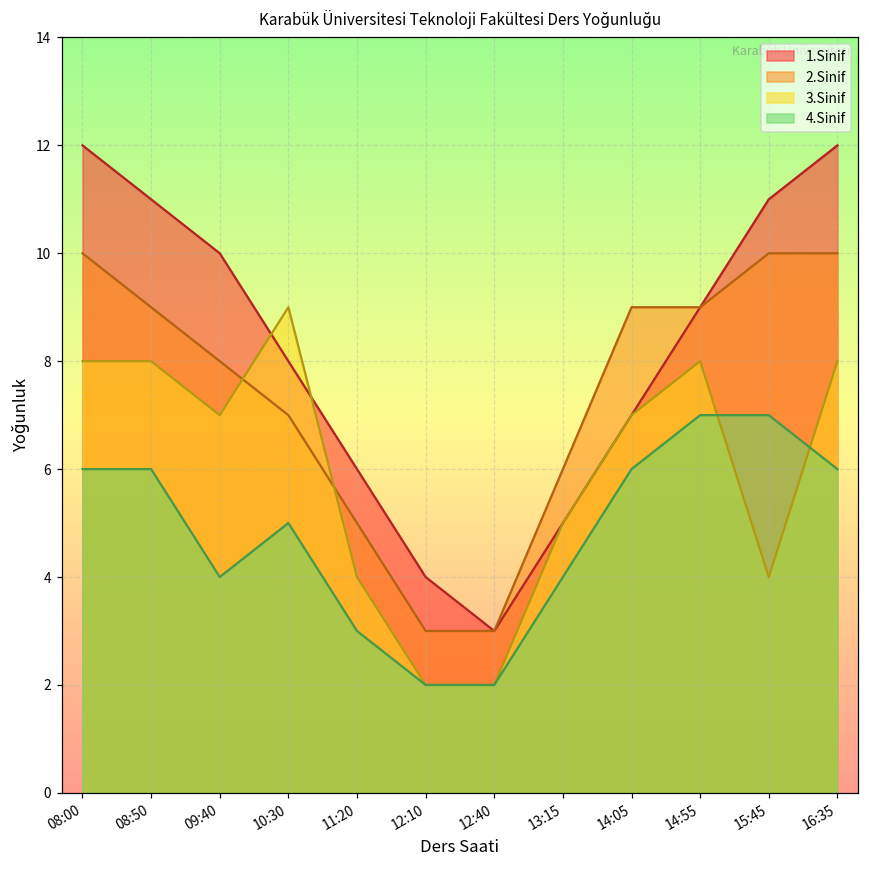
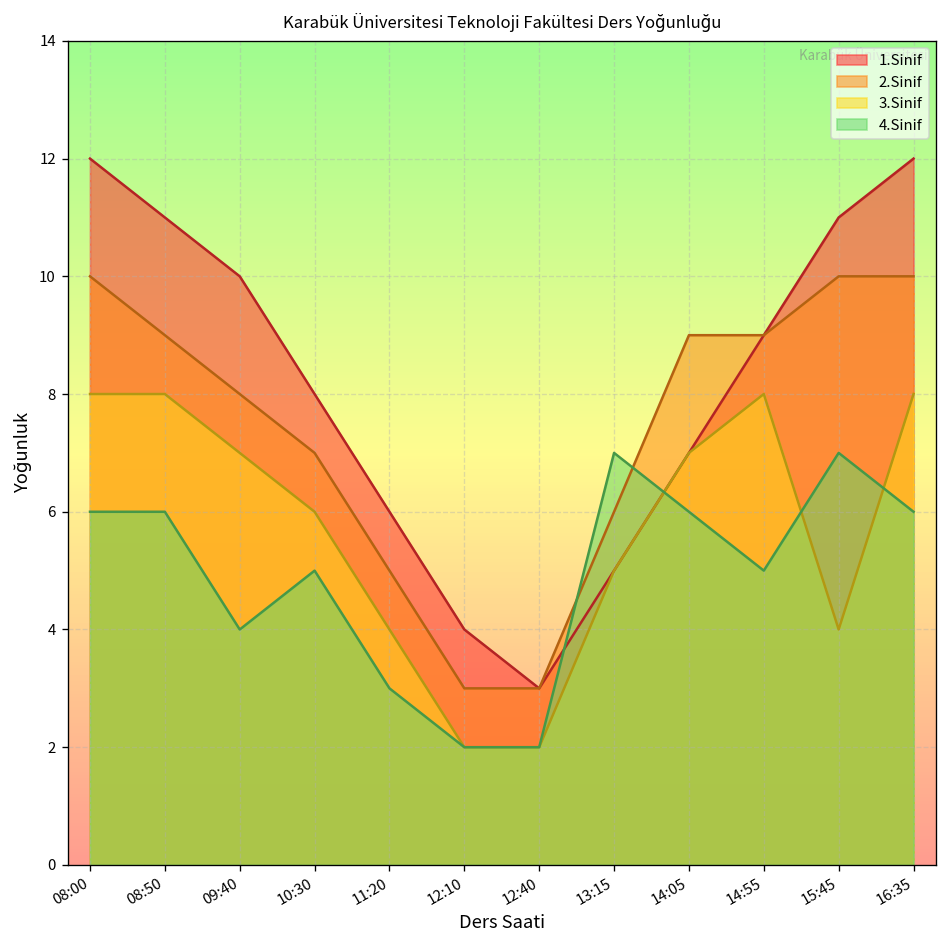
  {
    "1.Sinif": {
      "08:00": 12,
      "08:50": 11,
      "09:40": 10,
      "10:30": 8,
      "11:20": 6,
      "12:10": 4,
      "15:45": 11,
      "16:35": 12
    },
    "2.Sinif": {
      "08:00": 10,
      "08:50": 9,
      "09:40": 8,
      "10:30": 7,
      "11:20": 5,
      "12:10": 3,
      "13:15": 6,
      "14:05": 9,
      "15:45": 10,
      "16:35": 10
    },
    "3.Sinif": {
      "08:00": 8,
      "08:50": 8,
      "09:40": 7,
-     "10:30": 9,
+     "10:30": 6,
      "11:20": 4,
      "14:55": 8,
      "15:45": 4,
      "16:35": 8
    },
    "4.Sinif": {
      "08:00": 6,
      "08:50": 6,
      "09:40": 4,
      "10:30": 5,
      "11:20": 3,
-     "13:15": 4,
+     "13:15": 7,
      "14:05": 6,
-     "14:55": 7,
+     "14:55": 5,
      "15:45": 7,
      "16:35": 6
    }
  }
